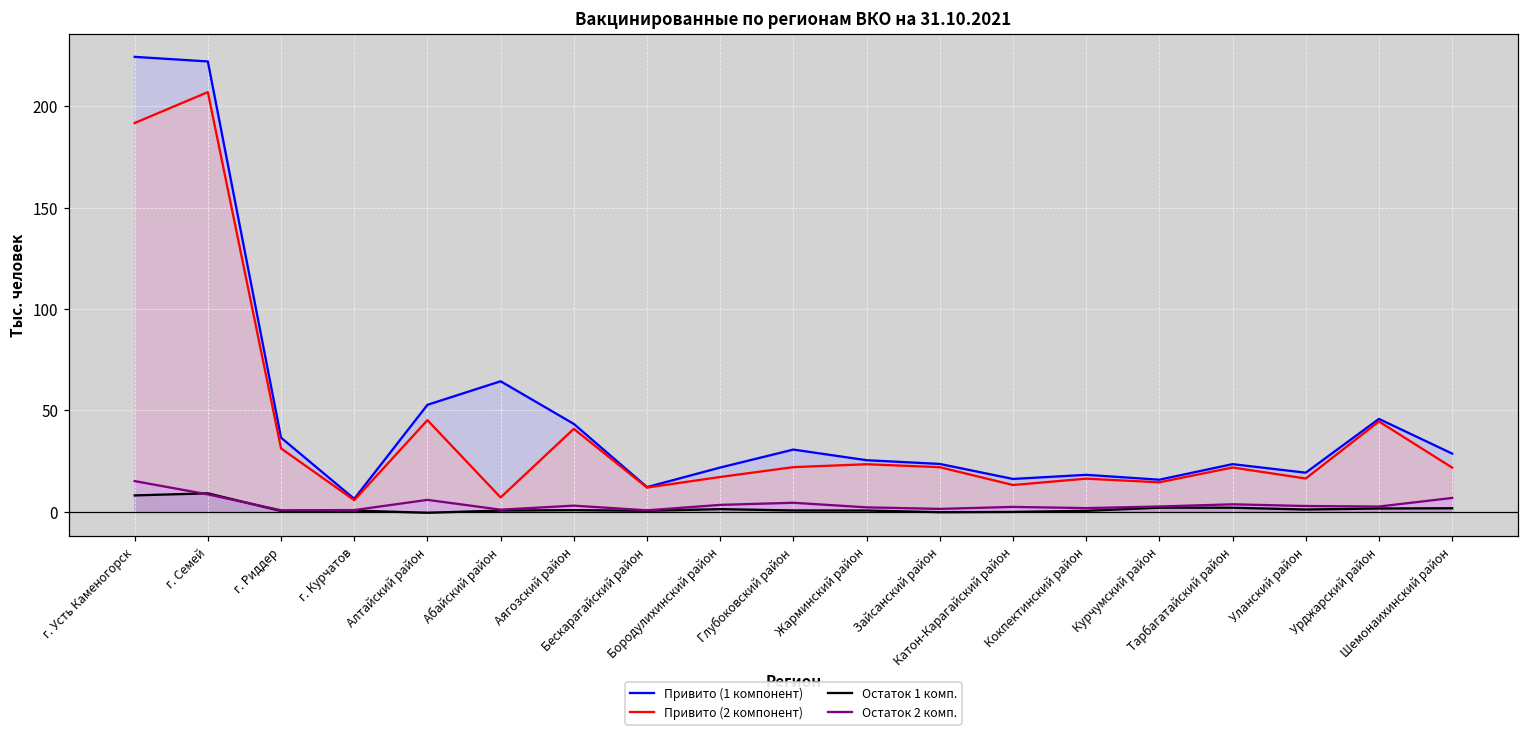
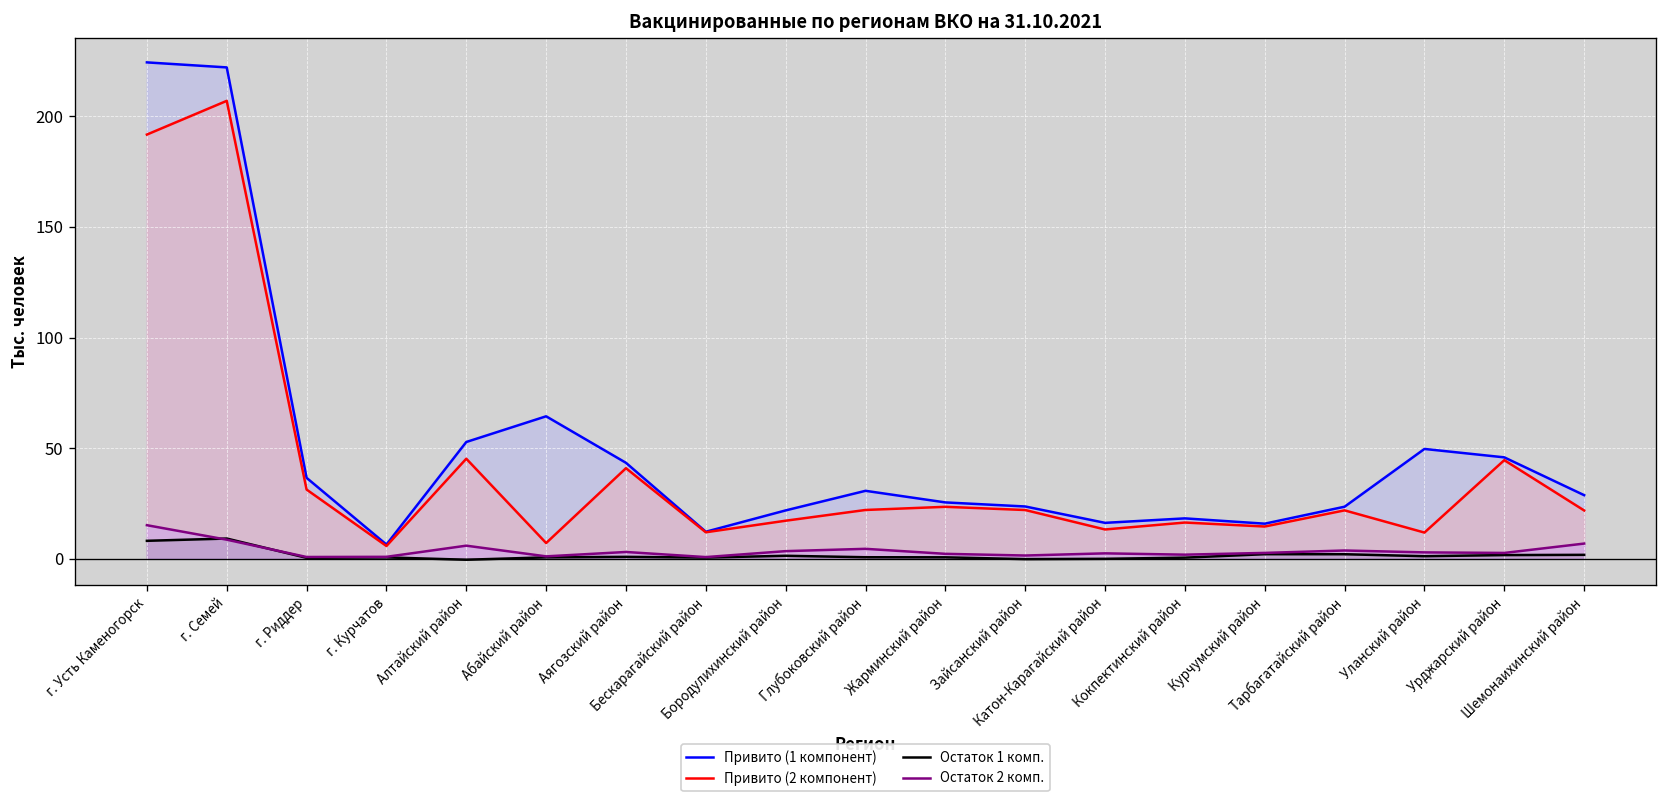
  {
    "Привито (1 компонент)": {
      "г. Усть Каменогорск": 224,
      "г. Семей": 222,
      "г. Риддер": 37,
      "Алтайский район": 53,
      "Абайский район": 64,
      "Аягозский район": 43,
      "Бородулихинский район": 22,
      "Глубоковский район": 31,
      "Жарминский район": 25,
      "Зайсанский район": 24,
      "Катон-Карагайский район": 16,
      "Кокпектинский район": 18,
      "Тарбагатайский район": 24,
-     "Уланский район": 19,
+     "Уланский район": 50,
      "Шемонаихинский район": 29
    },
    "Привито (2 компонент)": {
      "г. Усть Каменогорск": 192,
      "г. Семей": 207,
      "г. Риддер": 31,
      "Алтайский район": 45,
      "Абайский район": 7,
      "Аягозский район": 41,
      "Бородулихинский район": 17,
      "Глубоковский район": 22,
      "Жарминский район": 23,
      "Зайсанский район": 22,
      "Катон-Карагайский район": 13,
      "Кокпектинский район": 16,
      "Тарбагатайский район": 22,
-     "Уланский район": 16,
+     "Уланский район": 12,
      "Шемонаихинский район": 22
    },
    "Остаток 1 комп.": {
      "г. Усть Каменогорск": 8,
      "Алтайский район": 0,
      "Аягозский район": 1,
      "Бородулихинский район": 1,
      "Глубоковский район": 1,
      "Жарминский район": 1,
      "Зайсанский район": 0,
      "Катон-Карагайский район": 0,
      "Тарбагатайский район": 2,
      "Уланский район": 1,
      "Шемонаихинский район": 2
    },
    "Остаток 2 комп.": {
      "г. Усть Каменогорск": 15,
      "Алтайский район": 6,
      "Аягозский район": 3,
      "Бородулихинский район": 3,
      "Глубоковский район": 4,
      "Жарминский район": 2,
      "Зайсанский район": 1,
      "Катон-Карагайский район": 2,
      "Тарбагатайский район": 4,
      "Уланский район": 3,
      "Шемонаихинский район": 7
    }
  }
